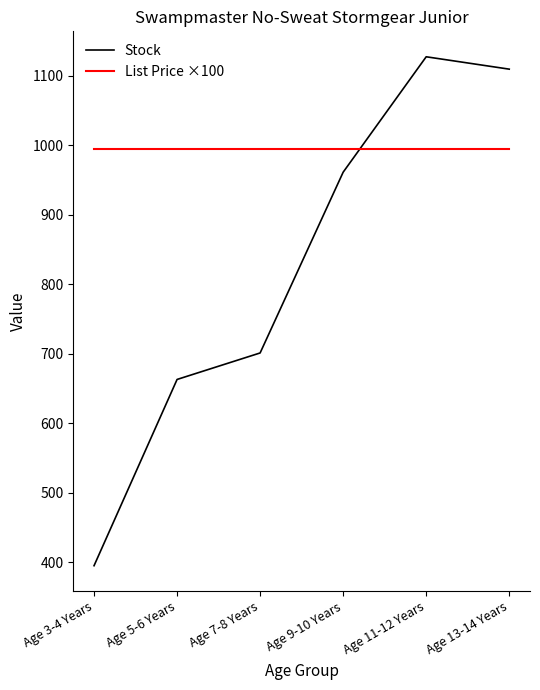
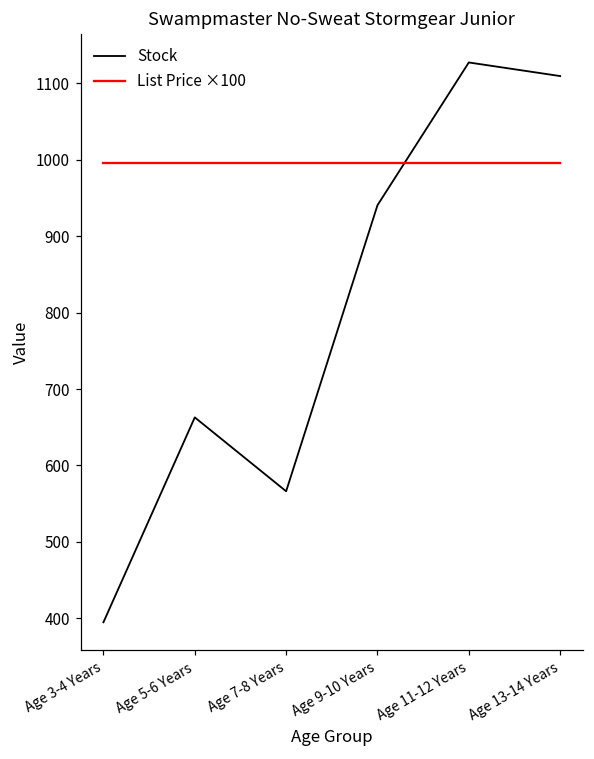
  {
    "Stock": {
      "Age 3-4 Years": 400,
      "Age 5-6 Years": 660,
-     "Age 7-8 Years": 700,
-     "Age 9-10 Years": 960,
+     "Age 7-8 Years": 570,
+     "Age 9-10 Years": 940,
      "Age 11-12 Years": 1130,
      "Age 13-14 Years": 1110
    },
    "List Price ×100": {
      "Age 3-4 Years": 990,
      "Age 5-6 Years": 990,
      "Age 7-8 Years": 990,
      "Age 9-10 Years": 990,
      "Age 11-12 Years": 990,
      "Age 13-14 Years": 990
    }
  }
